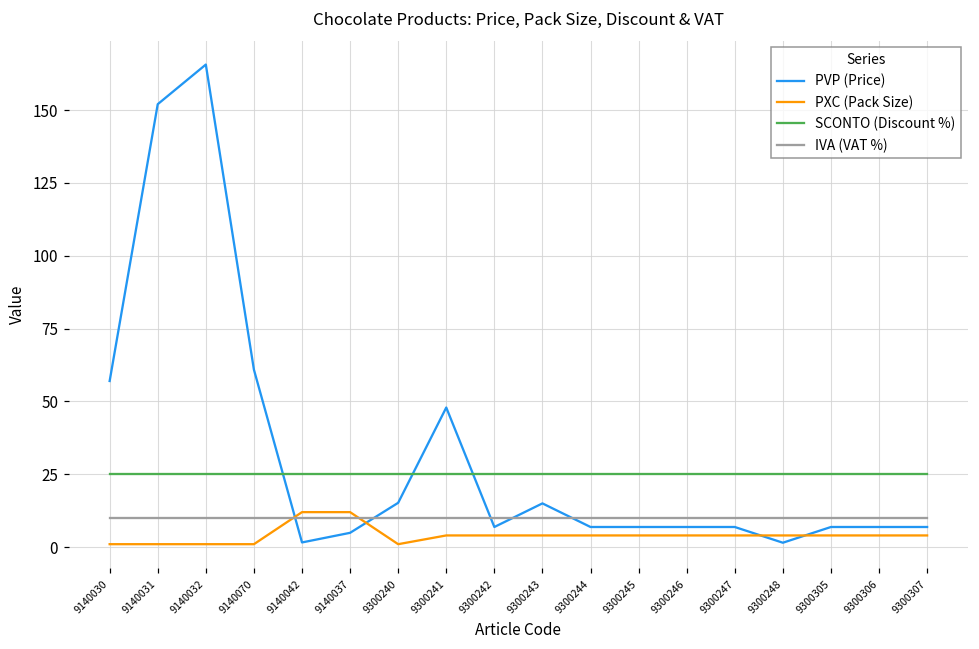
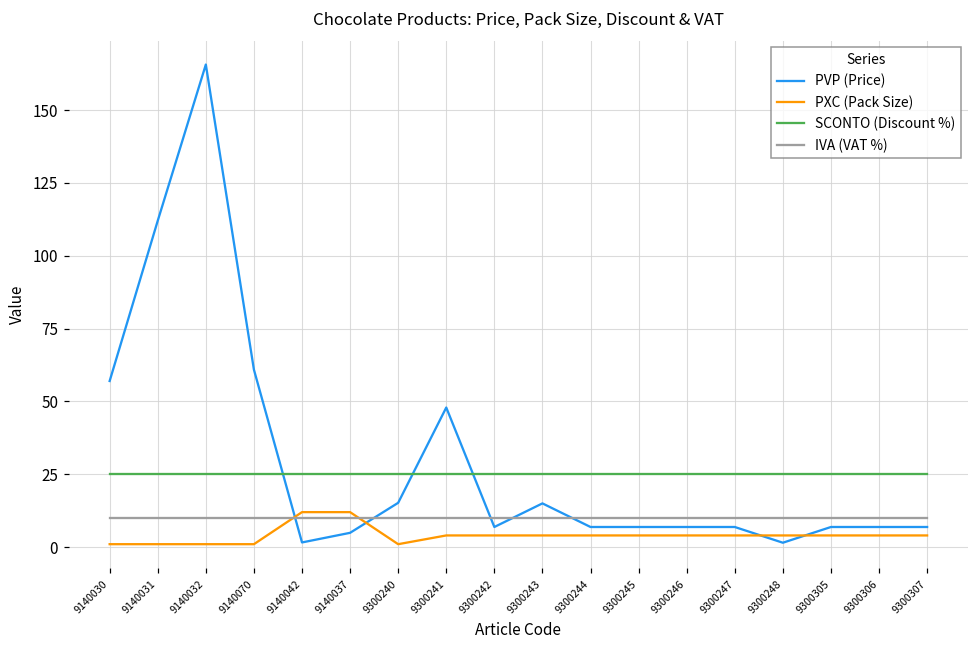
  {
    "PVP (Price)": {
      "9140030": 57,
-     "9140031": 152,
+     "9140031": 112,
      "9140032": 166,
      "9140070": 61,
      "9140042": 2,
      "9140037": 5,
      "9300240": 15,
      "9300241": 48,
      "9300242": 7,
      "9300243": 15,
      "9300244": 7,
      "9300245": 7,
      "9300246": 7,
      "9300247": 7,
      "9300248": 2,
      "9300305": 7,
      "9300306": 7,
      "9300307": 7
    },
    "PXC (Pack Size)": {
      "9140030": 1,
      "9140031": 1,
      "9140032": 1,
      "9140070": 1,
      "9140042": 12,
      "9140037": 12,
      "9300240": 1,
      "9300241": 4,
      "9300242": 4,
      "9300243": 4,
      "9300244": 4,
      "9300245": 4,
      "9300246": 4,
      "9300247": 4,
      "9300248": 4,
      "9300305": 4,
      "9300306": 4,
      "9300307": 4
    },
    "SCONTO (Discount %)": {
      "9140030": 25,
      "9140031": 25,
      "9140032": 25,
      "9140070": 25,
      "9140042": 25,
      "9140037": 25,
      "9300240": 25,
      "9300241": 25,
      "9300242": 25,
      "9300243": 25,
      "9300244": 25,
      "9300245": 25,
      "9300246": 25,
      "9300247": 25,
      "9300248": 25,
      "9300305": 25,
      "9300306": 25,
      "9300307": 25
    },
    "IVA (VAT %)": {
      "9140030": 10,
      "9140031": 10,
      "9140032": 10,
      "9140070": 10,
      "9140042": 10,
      "9140037": 10,
      "9300240": 10,
      "9300241": 10,
      "9300242": 10,
      "9300243": 10,
      "9300244": 10,
      "9300245": 10,
      "9300246": 10,
      "9300247": 10,
      "9300248": 10,
      "9300305": 10,
      "9300306": 10,
      "9300307": 10
    }
  }
